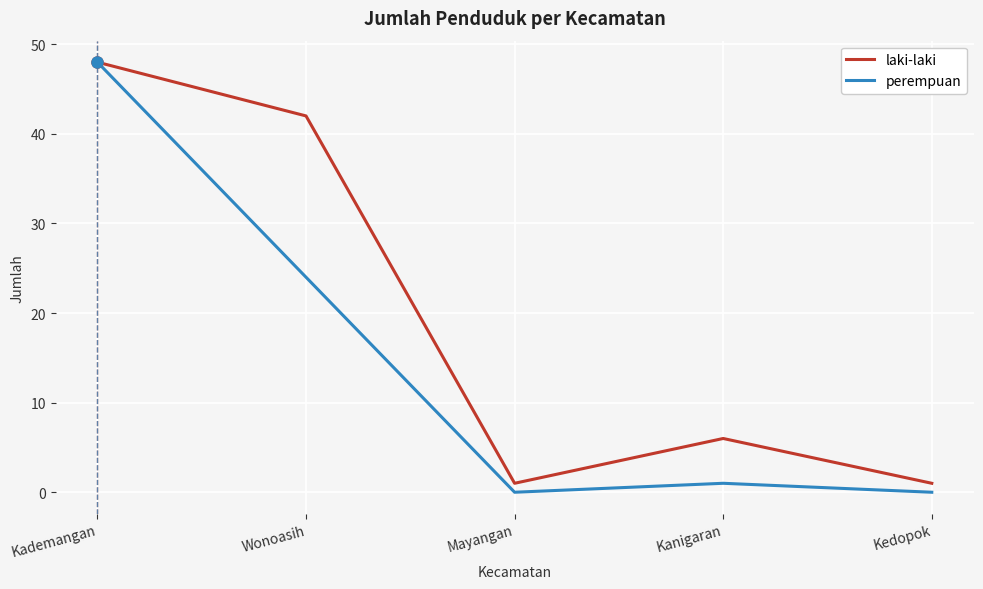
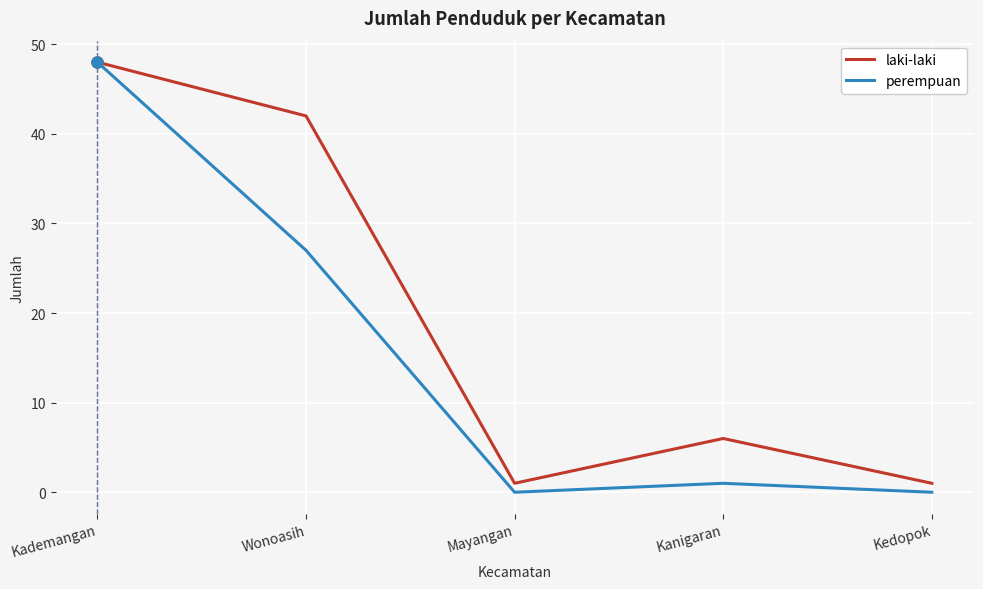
  {
    "perempuan": {
-     "Wonoasih": 24,
+     "Wonoasih": 27,
      "Mayangan": 0,
      "Kanigaran": 1,
      "Kedopok": 0
    }
  }
